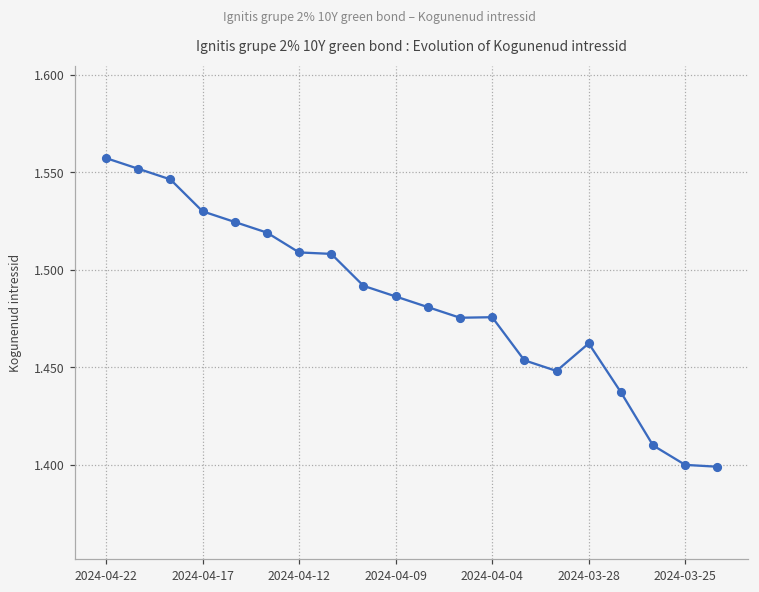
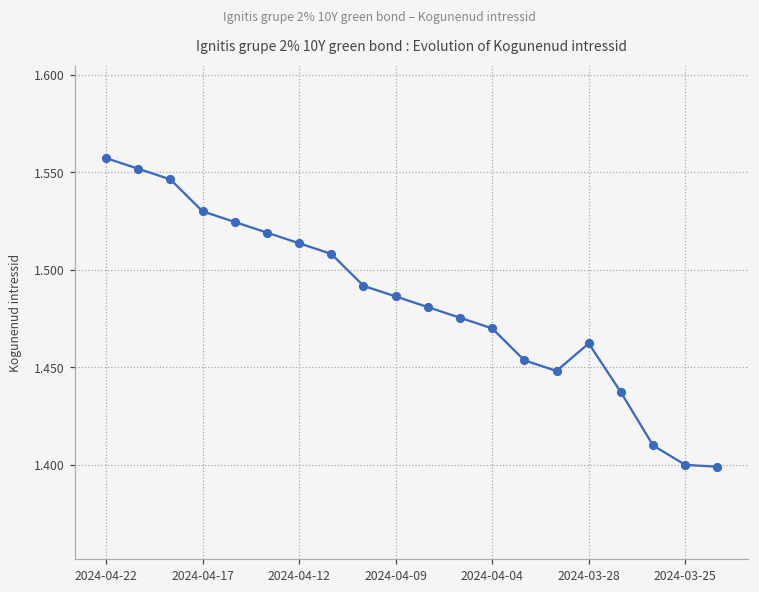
  {
    "2024-04-22": 1.557,
    "2024-04-17": 1.530,
-   "2024-04-12": 1.509,
+   "2024-04-12": 1.514,
    "2024-04-09": 1.486,
-   "2024-04-04": 1.476,
+   "2024-04-04": 1.470,
    "2024-03-28": 1.462,
    "2024-03-25": 1.400
  }
